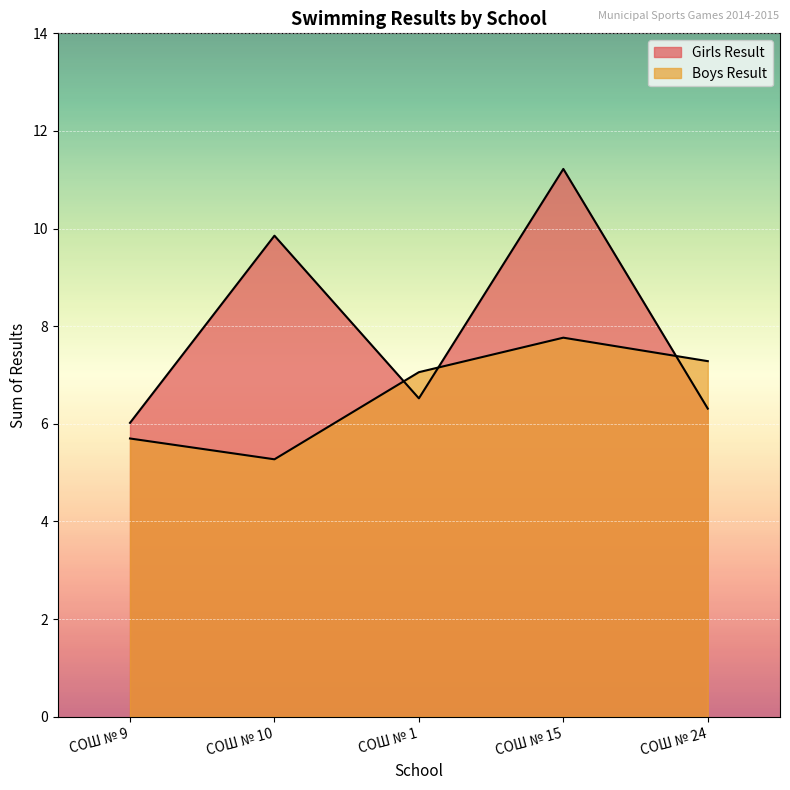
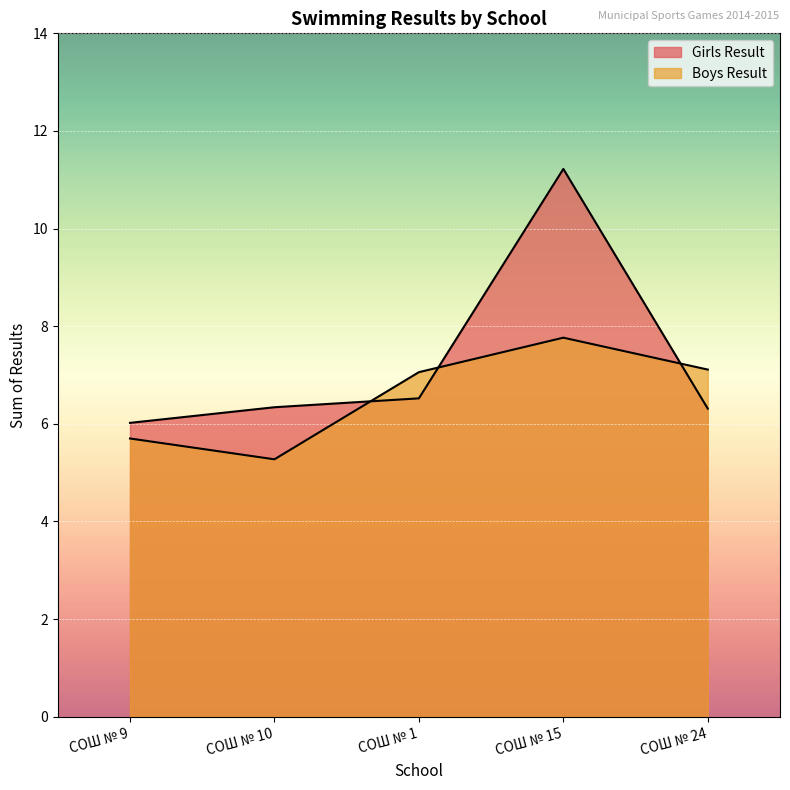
  {
    "Girls Result": {
      "СОШ № 9": 6.0,
-     "СОШ № 10": 9.9,
+     "СОШ № 10": 6.3,
      "СОШ № 1": 6.5,
      "СОШ № 15": 11.2,
      "СОШ № 24": 6.3
    },
    "Boys Result": {
      "СОШ № 9": 5.7,
      "СОШ № 10": 5.3,
      "СОШ № 1": 7.1,
      "СОШ № 15": 7.8,
-     "СОШ № 24": 7.3
+     "СОШ № 24": 7.1
    }
  }
